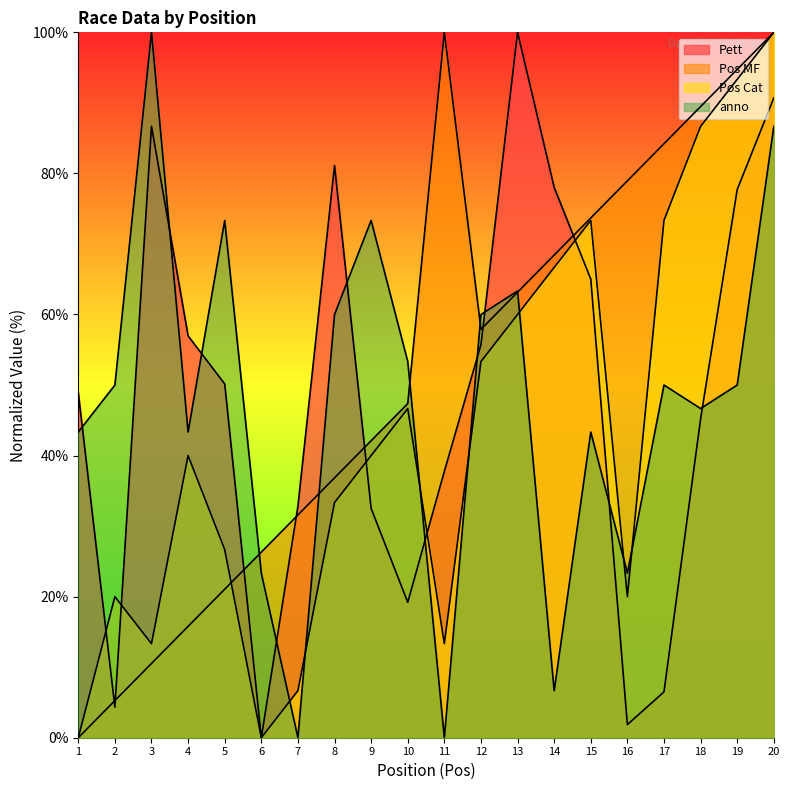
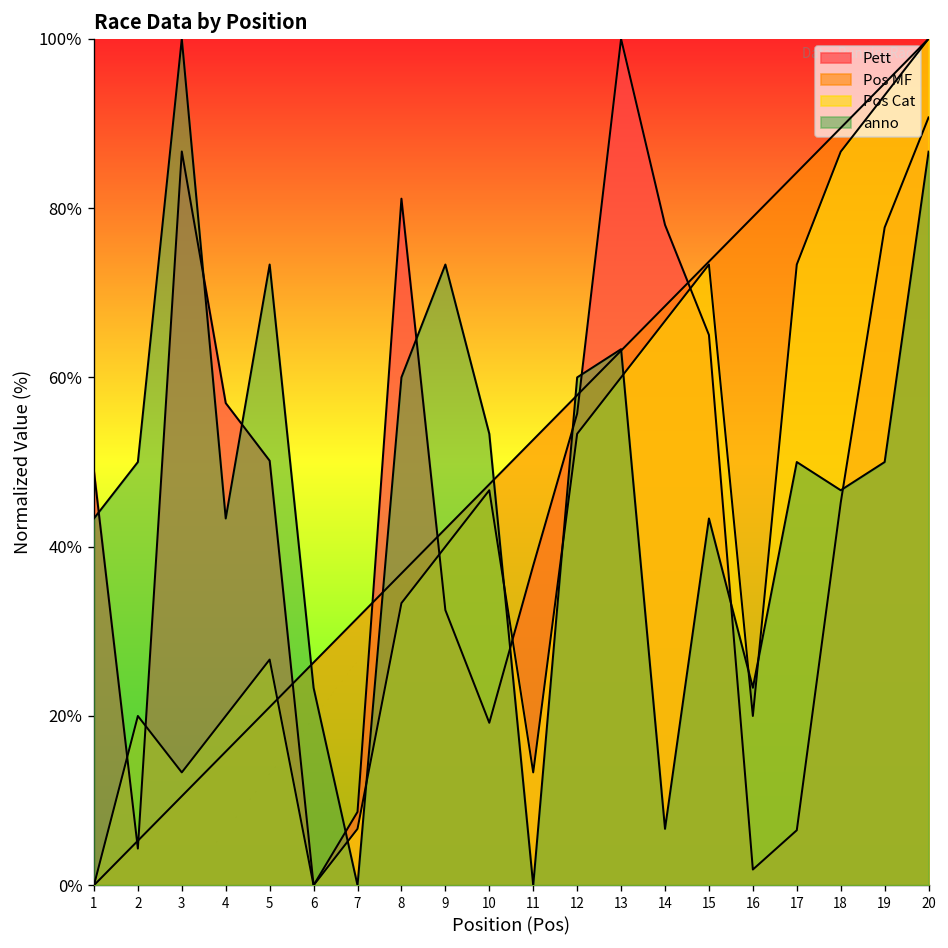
  {
    "Pett": {
      "1": "49%",
      "2": "4%",
      "3": "87%",
      "4": "57%",
      "5": "50%",
-     "7": "33%",
+     "7": "9%",
      "8": "81%",
      "9": "33%",
      "10": "19%",
      "11": "38%",
      "12": "56%",
      "13": "100%",
      "14": "78%",
      "15": "65%",
      "16": "2%",
      "17": "7%",
      "18": "45%",
      "19": "78%",
      "20": "91%"
    },
    "Pos MF": {
      "2": "5%",
      "3": "11%",
      "4": "16%",
      "5": "21%",
      "6": "26%",
      "7": "32%",
      "8": "37%",
      "9": "42%",
      "10": "47%",
-     "11": "100%",
+     "11": "53%",
      "12": "58%",
      "14": "68%",
      "16": "79%",
      "17": "84%"
    },
    "Pos Cat": {
      "2": "20%",
      "3": "13%",
-     "4": "40%",
+     "4": "20%",
      "5": "27%",
      "7": "7%",
      "8": "33%",
      "9": "40%",
      "10": "47%",
      "11": "13%",
      "12": "53%",
      "13": "60%",
      "14": "67%",
      "16": "20%",
      "17": "73%",
      "18": "87%"
    },
    "anno": {
      "1": "43%",
      "2": "50%",
      "3": "100%",
      "4": "43%",
      "5": "73%",
      "6": "23%",
      "7": "0%",
      "8": "60%",
      "9": "73%",
      "10": "53%",
      "11": "0%",
      "12": "60%",
      "14": "7%",
      "15": "43%",
      "16": "23%",
      "17": "50%",
      "18": "47%",
      "19": "50%",
      "20": "87%"
    }
  }
